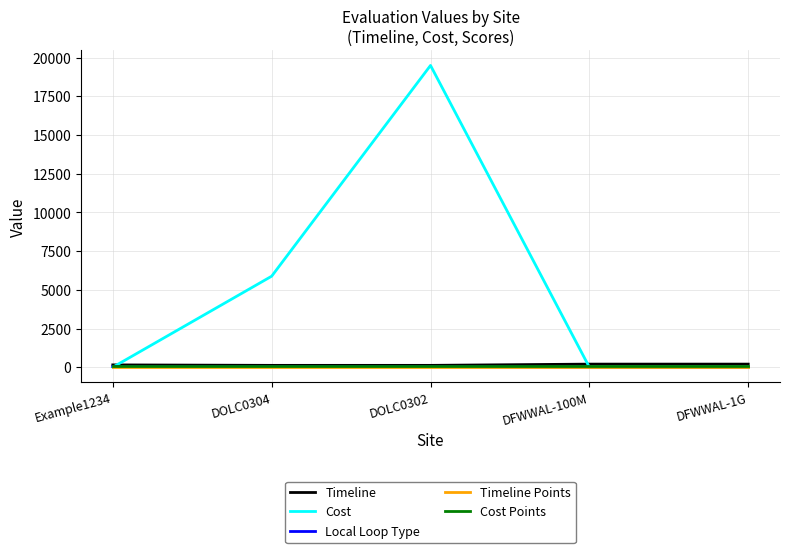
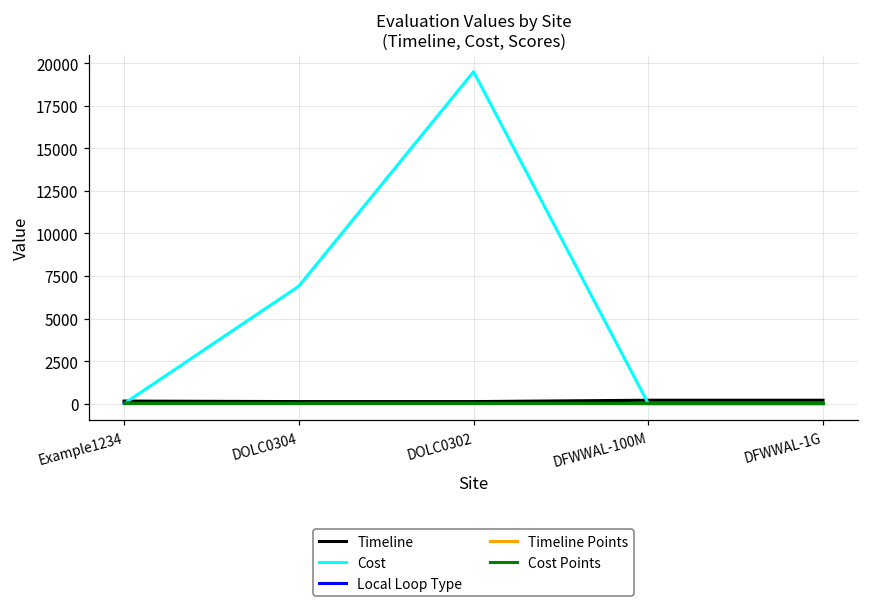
  {
    "Cost": {
-     "DOLC0304": 5900,
+     "DOLC0304": 6900,
      "DOLC0302": 19500
    }
  }
